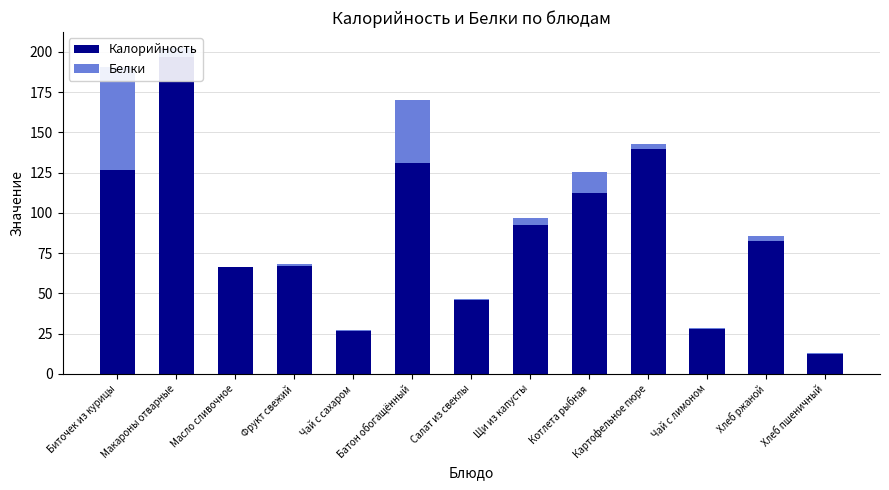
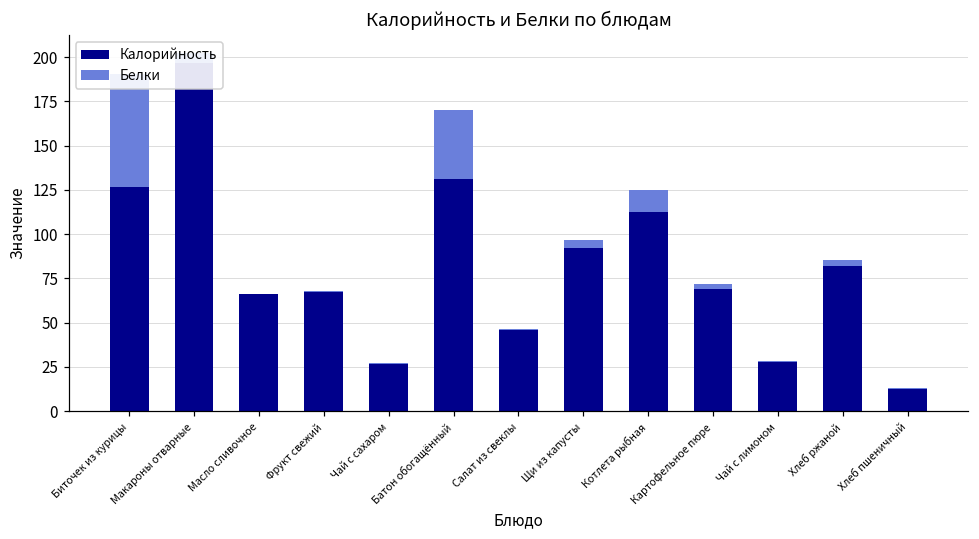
  {
    "Калорийность": {
      "Биточек из курицы": 126,
      "Масло сливочное": 66,
      "Фрукт свежий": 67,
      "Чай с сахаром": 27,
      "Батон обогащённый": 131,
      "Салат из свеклы": 46,
      "Щи из капусты": 92,
      "Котлета рыбная": 112,
-     "Картофельное пюре": 139,
+     "Картофельное пюре": 69,
      "Чай с лимоном": 28,
      "Хлеб ржаной": 82,
      "Хлеб пшеничный": 13
    },
    "Белки": {
      "Батон обогащённый": 39,
      "Щи из капусты": 5,
      "Котлета рыбная": 13,
      "Картофельное пюре": 3,
      "Хлеб ржаной": 3
    }
  }
